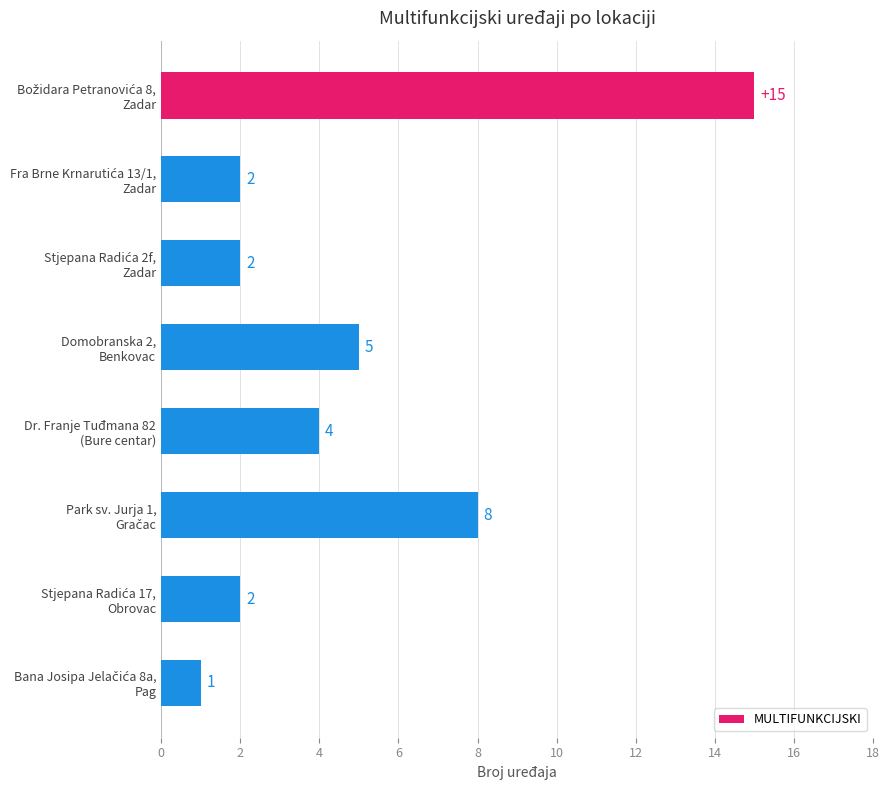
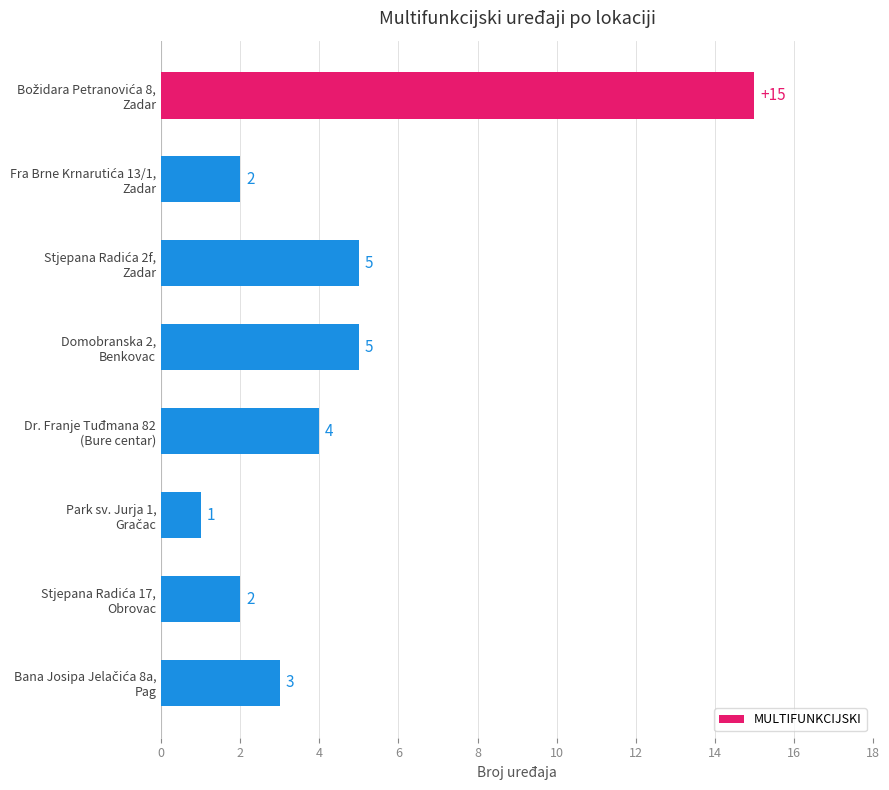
  {
    "Božidara Petranovića 8, Zadar": "+15",
    "Fra Brne Krnarutića 13/1, Zadar": "2",
-   "Stjepana Radića 2f, Zadar": "2",
+   "Stjepana Radića 2f, Zadar": "5",
    "Domobranska 2, Benkovac": "5",
    "Dr. Franje Tuđmana 82 (Bure centar)": "4",
-   "Park sv. Jurja 1, Gračac": "8",
+   "Park sv. Jurja 1, Gračac": "1",
    "Stjepana Radića 17, Obrovac": "2",
-   "Bana Josipa Jelačića 8a, Pag": "1"
+   "Bana Josipa Jelačića 8a, Pag": "3"
  }
